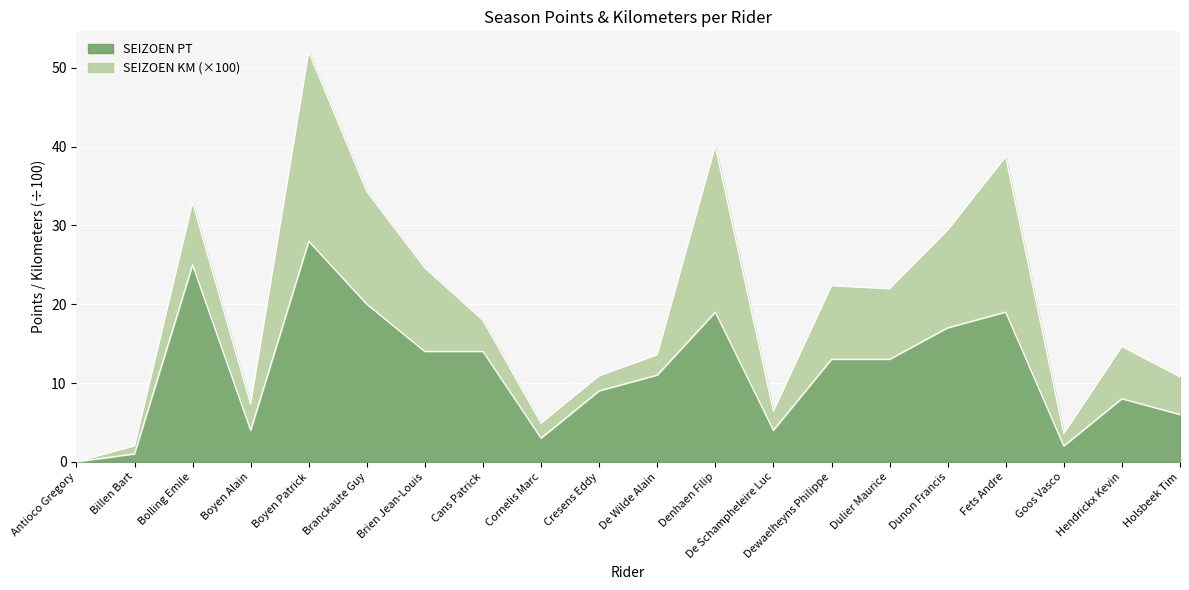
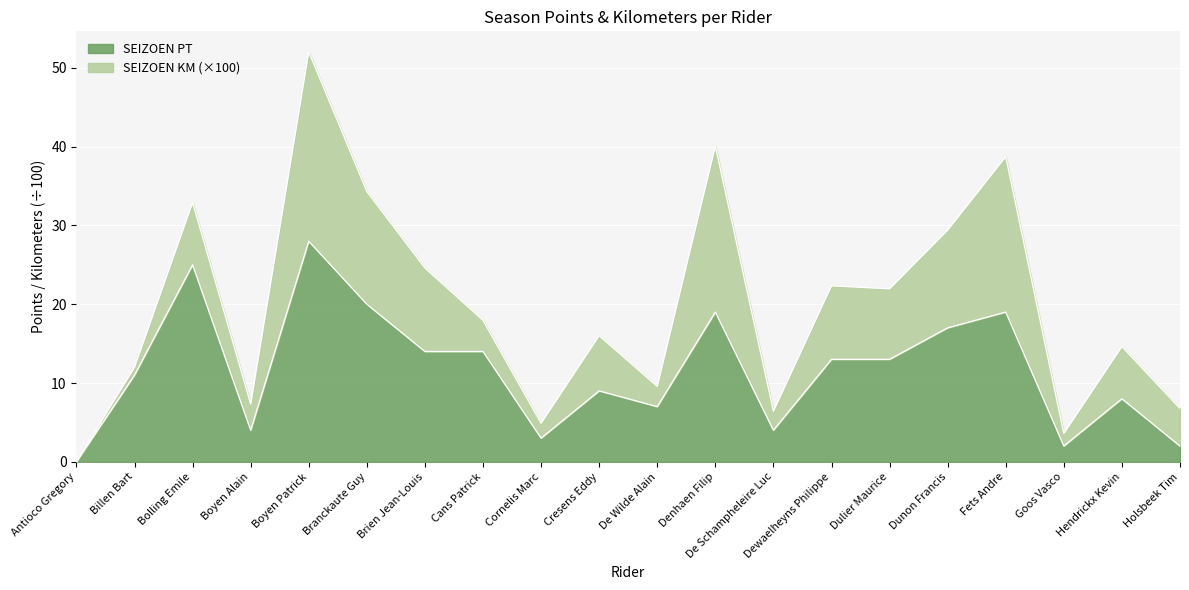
  {
    "SEIZOEN PT": {
-     "Billen Bart": 1,
+     "Billen Bart": 11,
      "Bolling Emile": 25,
      "Boyen Alain": 4,
      "Boyen Patrick": 28,
      "Branckaute Guy": 20,
      "Brien Jean-Louis": 14,
      "Cans Patrick": 14,
      "Cornelis Marc": 3,
      "Cresens Eddy": 9,
-     "De Wilde Alain": 11,
+     "De Wilde Alain": 7,
      "Denhaen Filip": 19,
      "De Schampheleire Luc": 4,
      "Dewaelheyns Philippe": 13,
      "Dulier Maurice": 13,
      "Dunon Francis": 17,
      "Fets Andre": 19,
      "Goos Vasco": 2,
      "Hendrickx Kevin": 8,
-     "Holsbeek Tim": 6
+     "Holsbeek Tim": 2
    },
    "SEIZOEN KM (×100)": {
      "Billen Bart": 1,
      "Bolling Emile": 8,
      "Boyen Alain": 3,
      "Boyen Patrick": 24,
      "Branckaute Guy": 14,
      "Brien Jean-Louis": 11,
      "Cans Patrick": 4,
      "Cornelis Marc": 2,
-     "Cresens Eddy": 2,
+     "Cresens Eddy": 7,
      "De Wilde Alain": 3,
      "Denhaen Filip": 21,
      "De Schampheleire Luc": 2,
      "Dewaelheyns Philippe": 9,
      "Dulier Maurice": 9,
      "Dunon Francis": 12,
      "Fets Andre": 20,
      "Goos Vasco": 2,
      "Hendrickx Kevin": 7,
      "Holsbeek Tim": 5
    }
  }
